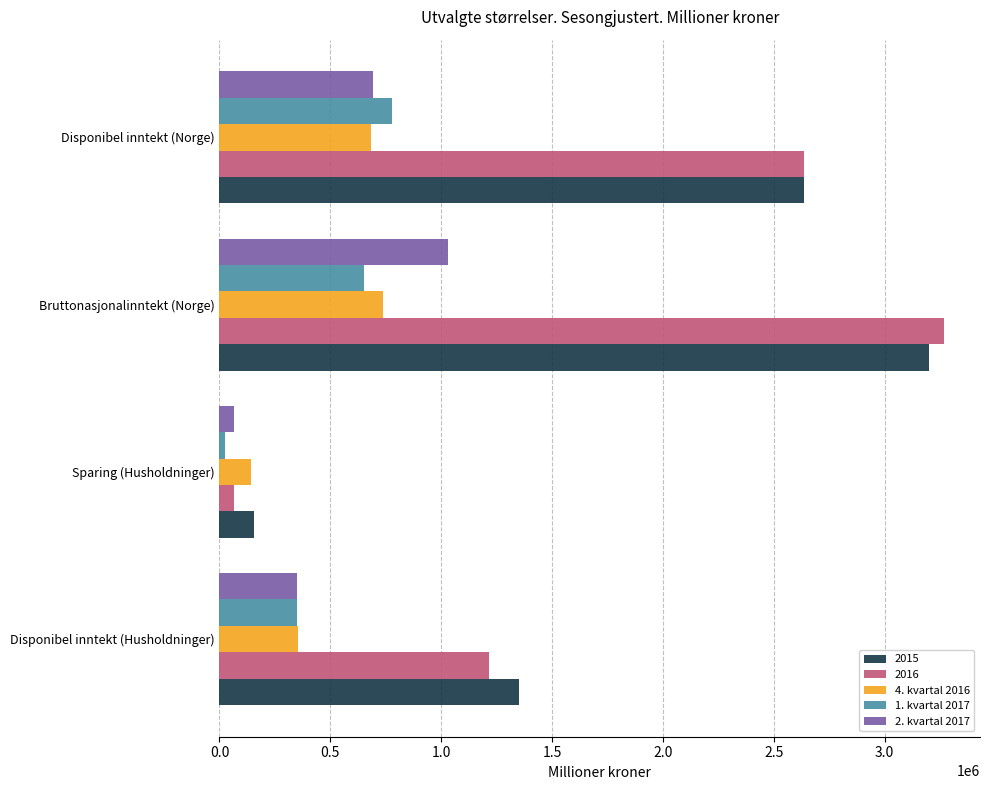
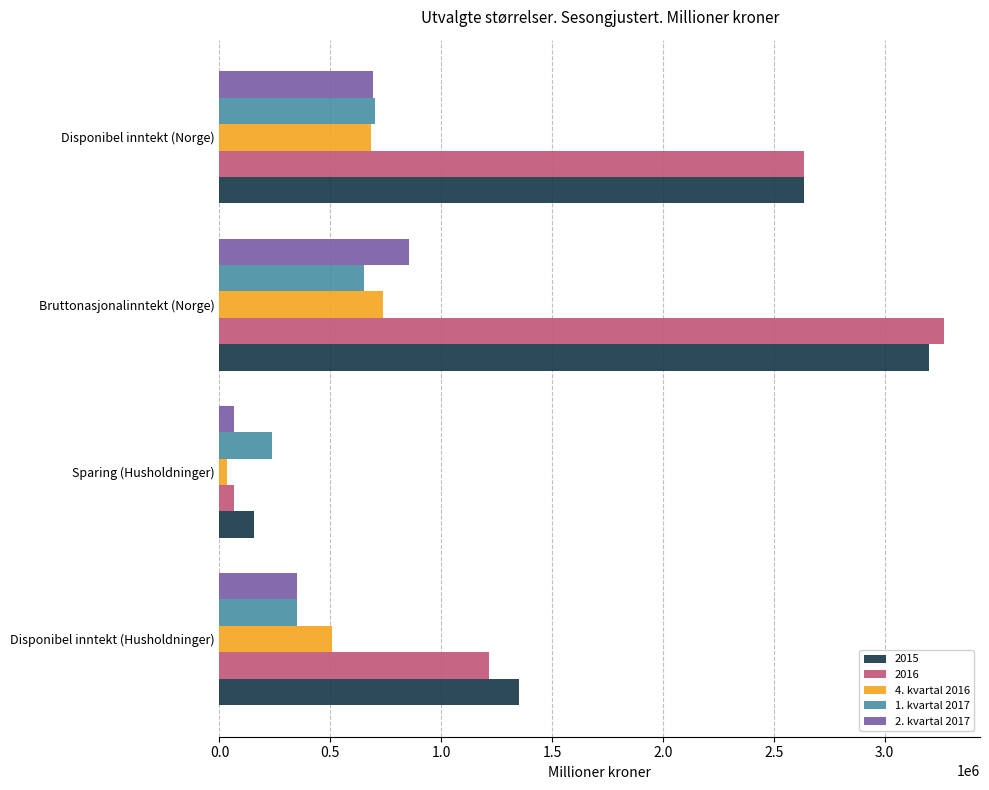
  {
    "2015": {
      "Disponibel inntekt (Norge)": 2640000,
      "Bruttonasjonalinntekt (Norge)": 3200000,
      "Sparing (Husholdninger)": 150000,
      "Disponibel inntekt (Husholdninger)": 1350000
    },
    "2016": {
      "Disponibel inntekt (Norge)": 2640000,
      "Bruttonasjonalinntekt (Norge)": 3270000,
      "Sparing (Husholdninger)": 70000,
      "Disponibel inntekt (Husholdninger)": 1210000
    },
    "4. kvartal 2016": {
      "Disponibel inntekt (Norge)": 690000,
      "Bruttonasjonalinntekt (Norge)": 740000,
-     "Sparing (Husholdninger)": 140000,
-     "Disponibel inntekt (Husholdninger)": 350000
+     "Sparing (Husholdninger)": 30000,
+     "Disponibel inntekt (Husholdninger)": 510000
    },
    "1. kvartal 2017": {
-     "Disponibel inntekt (Norge)": 780000,
+     "Disponibel inntekt (Norge)": 700000,
      "Bruttonasjonalinntekt (Norge)": 650000,
-     "Sparing (Husholdninger)": 30000,
+     "Sparing (Husholdninger)": 240000,
      "Disponibel inntekt (Husholdninger)": 350000
    },
    "2. kvartal 2017": {
      "Disponibel inntekt (Norge)": 690000,
-     "Bruttonasjonalinntekt (Norge)": 1030000,
+     "Bruttonasjonalinntekt (Norge)": 850000,
      "Sparing (Husholdninger)": 70000,
      "Disponibel inntekt (Husholdninger)": 350000
    }
  }
